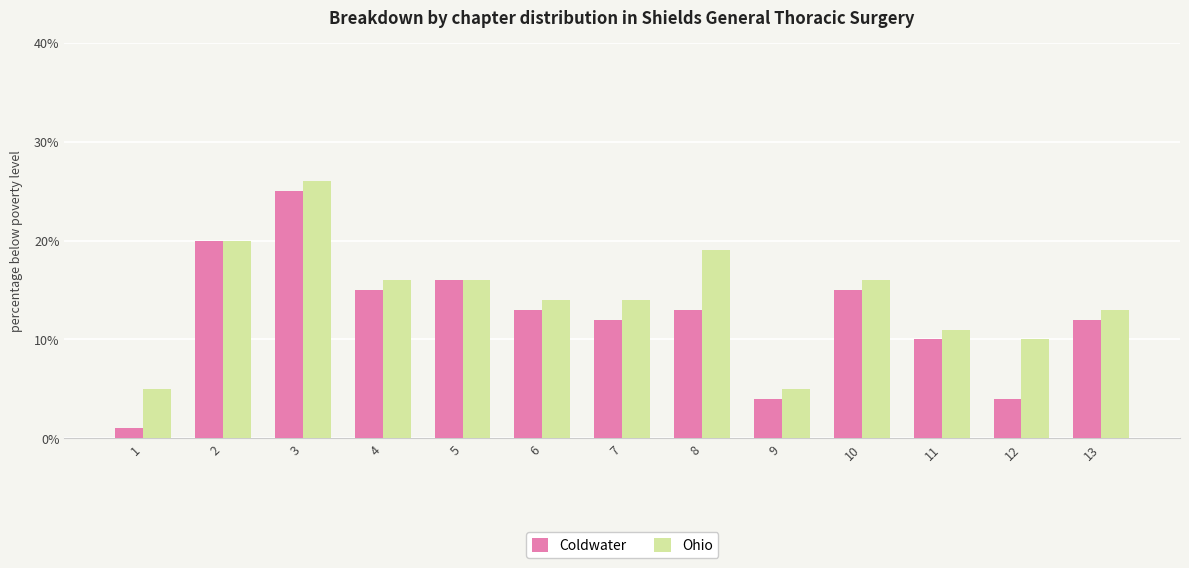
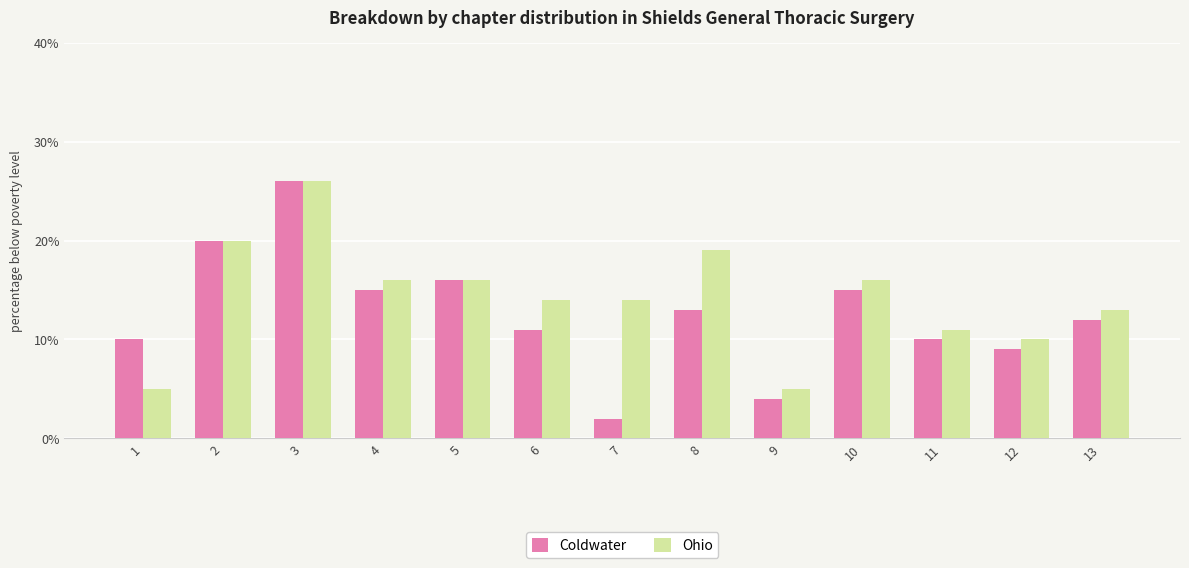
  {
    "Coldwater": {
-     "1": "1%",
+     "1": "10%",
      "2": "20%",
-     "3": "25%",
+     "3": "26%",
      "4": "15%",
      "5": "16%",
-     "6": "13%",
-     "7": "12%",
+     "6": "11%",
+     "7": "2%",
      "8": "13%",
      "9": "4%",
      "10": "15%",
      "11": "10%",
-     "12": "4%",
+     "12": "9%",
      "13": "12%"
    },
    "Ohio": {
      "1": "5%",
      "2": "20%",
      "3": "26%",
      "4": "16%",
      "5": "16%",
      "6": "14%",
      "7": "14%",
      "8": "19%",
      "9": "5%",
      "10": "16%",
      "11": "11%",
      "12": "10%",
      "13": "13%"
    }
  }
